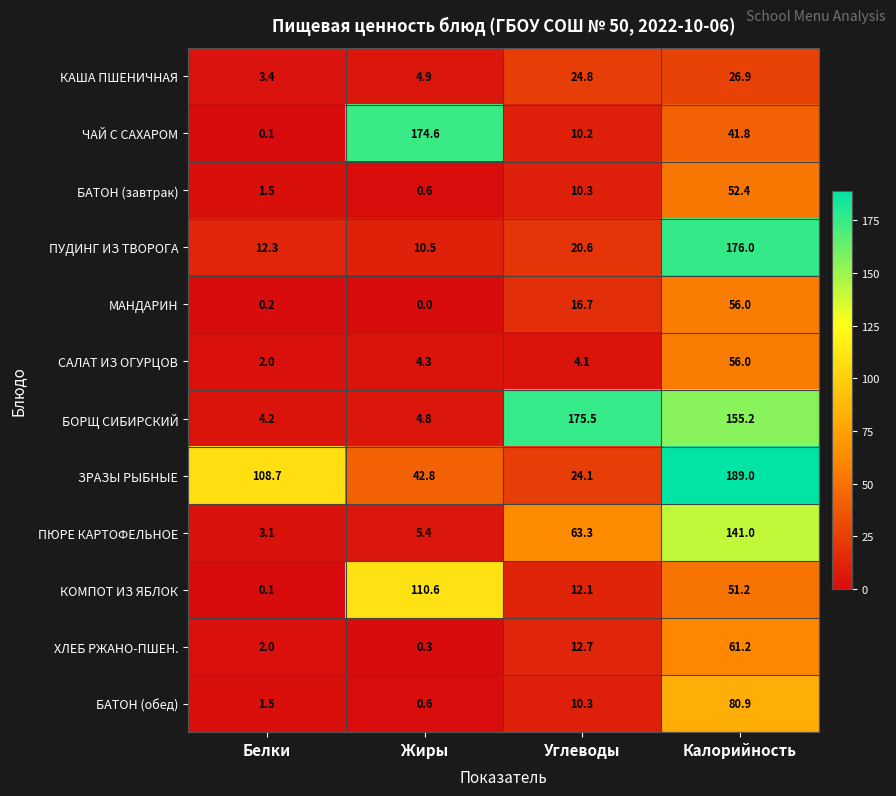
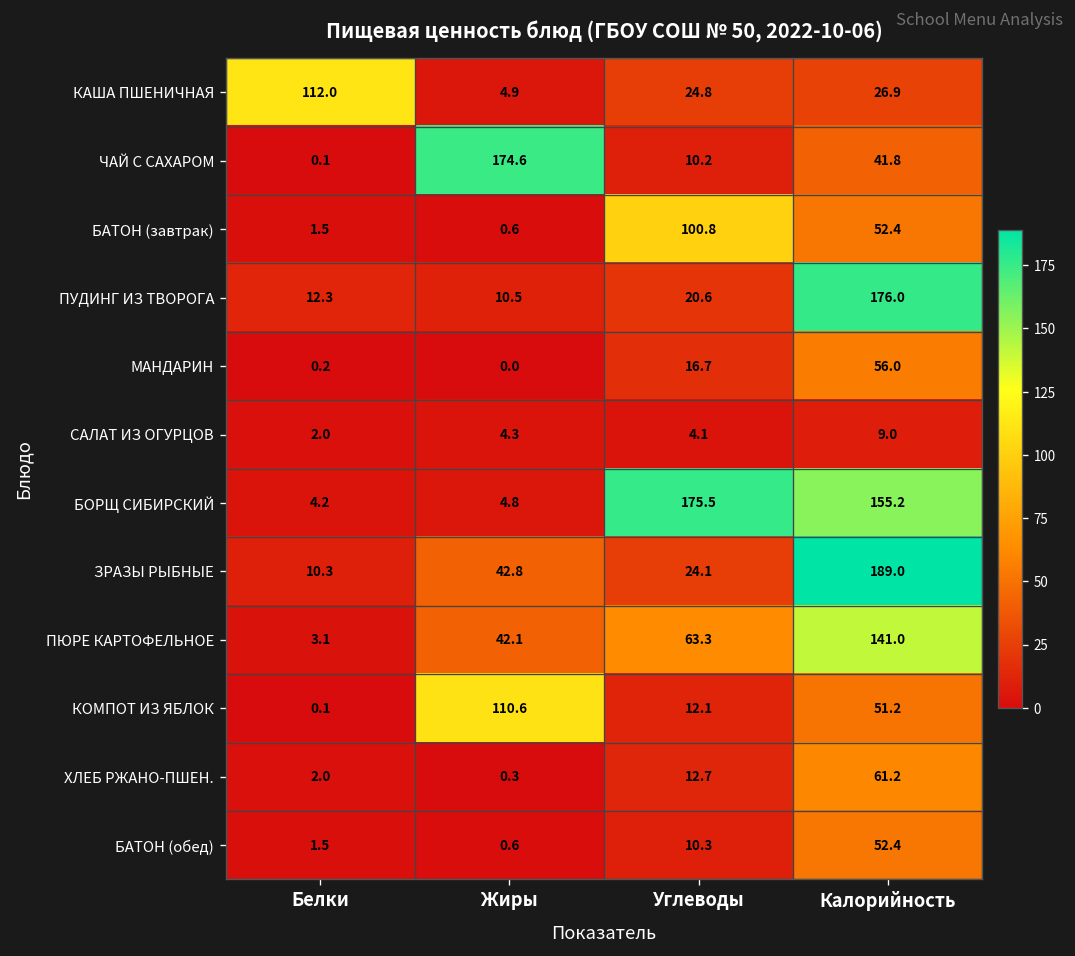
  {
    "КАША ПШЕНИЧНАЯ": {
-     "Белки": 3.4,
+     "Белки": 112.0,
      "Жиры": 4.9,
      "Углеводы": 24.8,
      "Калорийность": 26.9
    },
    "ЧАЙ С САХАРОМ": {
      "Белки": 0.1,
      "Жиры": 174.6,
      "Углеводы": 10.2,
      "Калорийность": 41.8
    },
    "БАТОН (завтрак)": {
      "Белки": 1.5,
      "Жиры": 0.6,
-     "Углеводы": 10.3,
+     "Углеводы": 100.8,
      "Калорийность": 52.4
    },
    "ПУДИНГ ИЗ ТВОРОГА": {
      "Белки": 12.3,
      "Жиры": 10.5,
      "Углеводы": 20.6,
      "Калорийность": 176.0
    },
    "МАНДАРИН": {
      "Белки": 0.2,
      "Жиры": 0.0,
      "Углеводы": 16.7,
      "Калорийность": 56.0
    },
    "САЛАТ ИЗ ОГУРЦОВ": {
      "Белки": 2.0,
      "Жиры": 4.3,
      "Углеводы": 4.1,
-     "Калорийность": 56.0
+     "Калорийность": 9.0
    },
    "БОРЩ СИБИРСКИЙ": {
      "Белки": 4.2,
      "Жиры": 4.8,
      "Углеводы": 175.5,
      "Калорийность": 155.2
    },
    "ЗРАЗЫ РЫБНЫЕ": {
-     "Белки": 108.7,
+     "Белки": 10.3,
      "Жиры": 42.8,
      "Углеводы": 24.1,
      "Калорийность": 189.0
    },
    "ПЮРЕ КАРТОФЕЛЬНОЕ": {
      "Белки": 3.1,
-     "Жиры": 5.4,
+     "Жиры": 42.1,
      "Углеводы": 63.3,
      "Калорийность": 141.0
    },
    "КОМПОТ ИЗ ЯБЛОК": {
      "Белки": 0.1,
      "Жиры": 110.6,
      "Углеводы": 12.1,
      "Калорийность": 51.2
    },
    "ХЛЕБ РЖАНО-ПШЕН.": {
      "Белки": 2.0,
      "Жиры": 0.3,
      "Углеводы": 12.7,
      "Калорийность": 61.2
    },
    "БАТОН (обед)": {
      "Белки": 1.5,
      "Жиры": 0.6,
      "Углеводы": 10.3,
-     "Калорийность": 80.9
+     "Калорийность": 52.4
    }
  }
